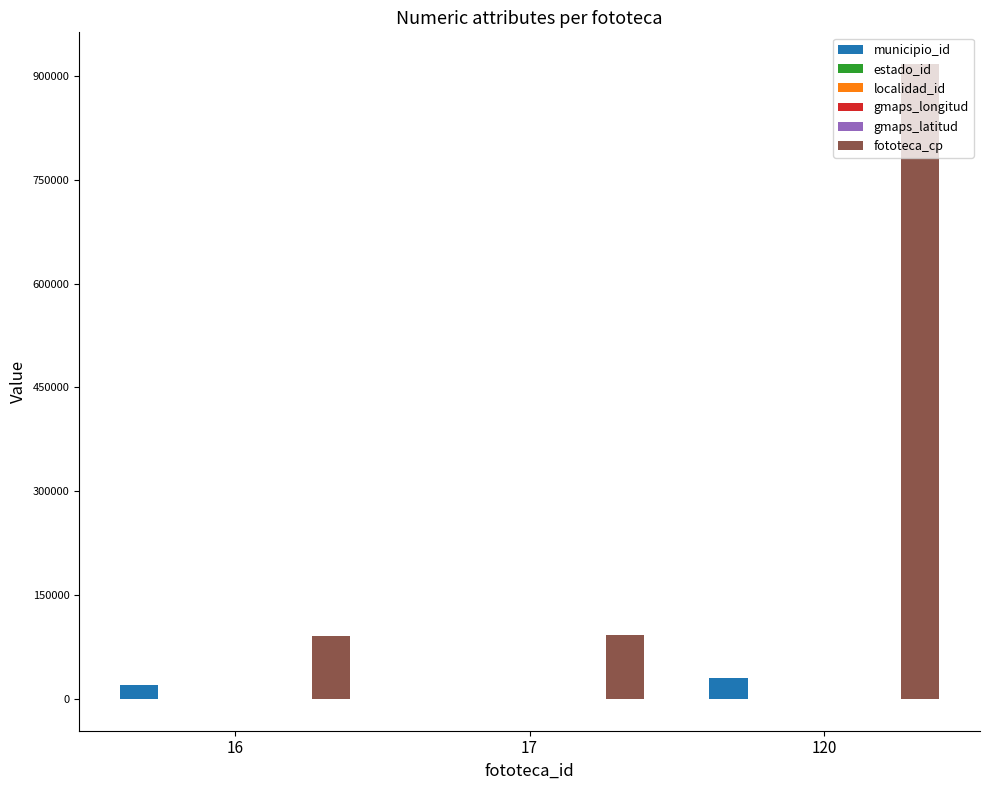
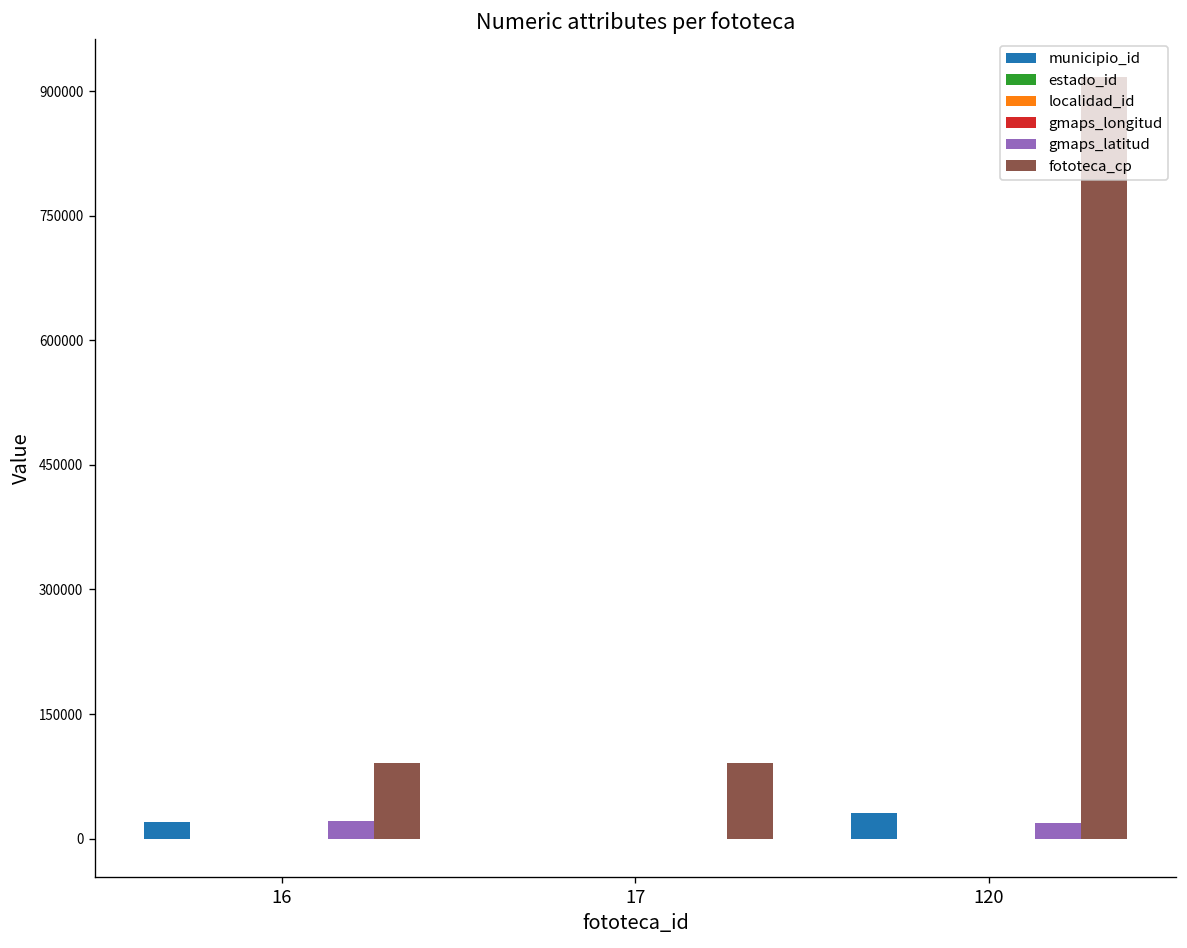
  {
    "municipio_id": {
      "16": 20000,
      "120": 30000
    },
    "gmaps_latitud": {
-     "16": 0,
-     "120": 0
+     "16": 20000,
+     "120": 20000
    },
    "fototeca_cp": {
      "16": 90000,
      "17": 90000
    }
  }
